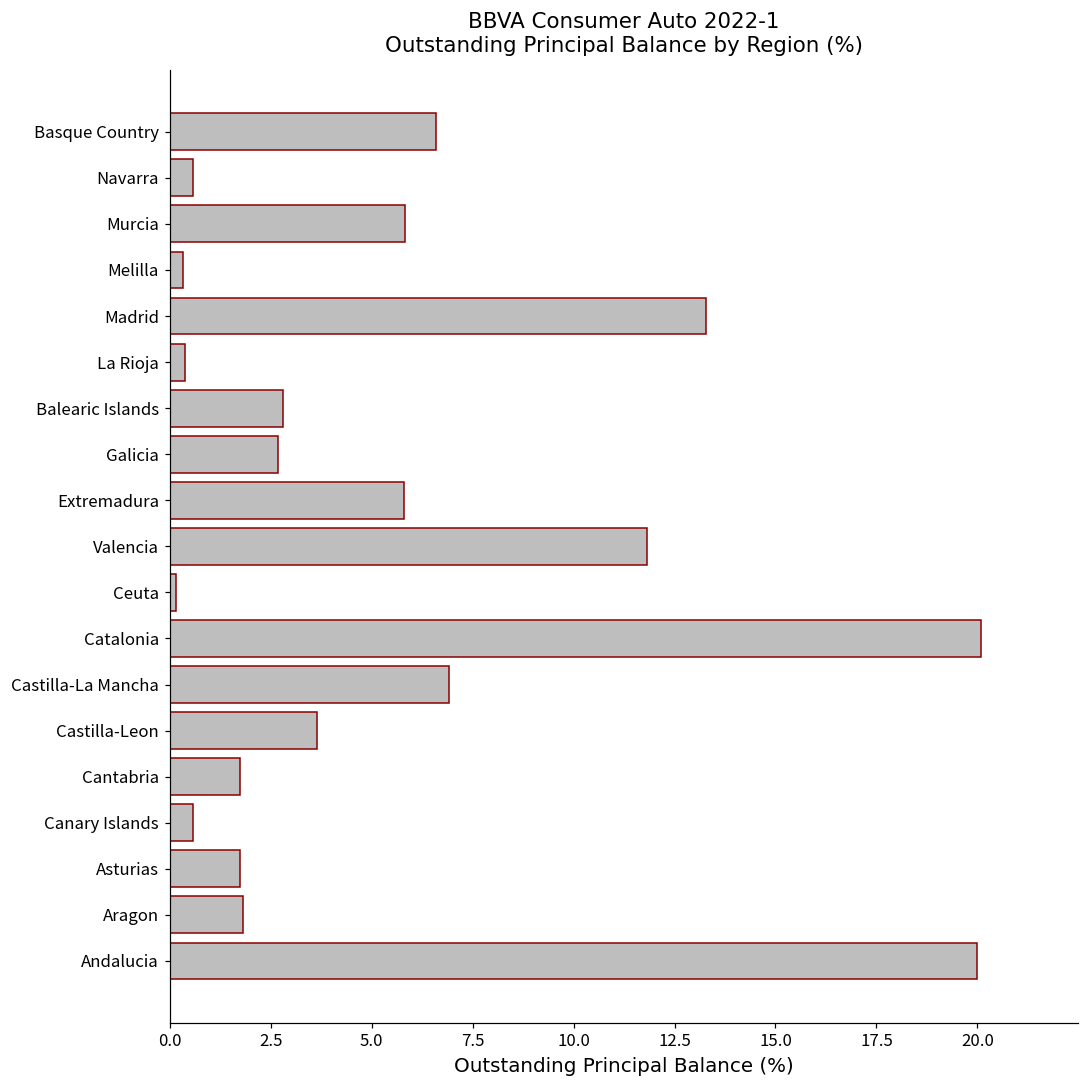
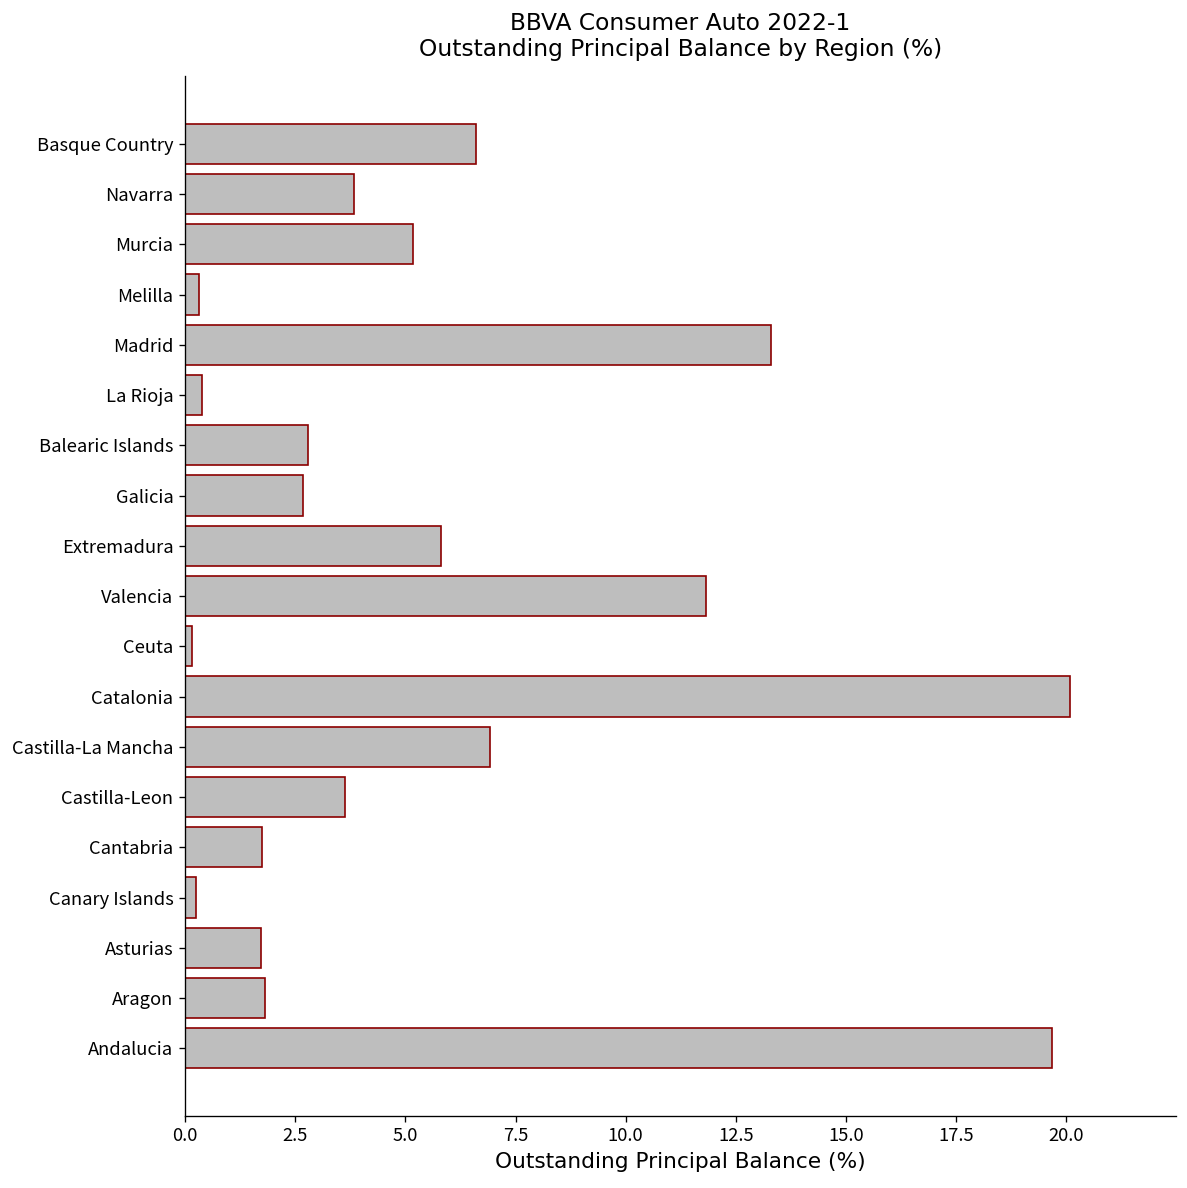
  {
    "Basque Country": 6.6,
-   "Navarra": 0.6,
-   "Murcia": 5.8,
+   "Navarra": 3.8,
+   "Murcia": 5.2,
    "Melilla": 0.3,
    "Madrid": 13.3,
    "La Rioja": 0.4,
    "Balearic Islands": 2.8,
    "Galicia": 2.7,
    "Extremadura": 5.8,
    "Valencia": 11.8,
    "Ceuta": 0.2,
    "Catalonia": 20.1,
    "Castilla-La Mancha": 6.9,
    "Castilla-Leon": 3.6,
    "Cantabria": 1.7,
-   "Canary Islands": 0.6,
+   "Canary Islands": 0.2,
    "Asturias": 1.7,
    "Aragon": 1.8,
-   "Andalucia": 20.0
+   "Andalucia": 19.7
  }
